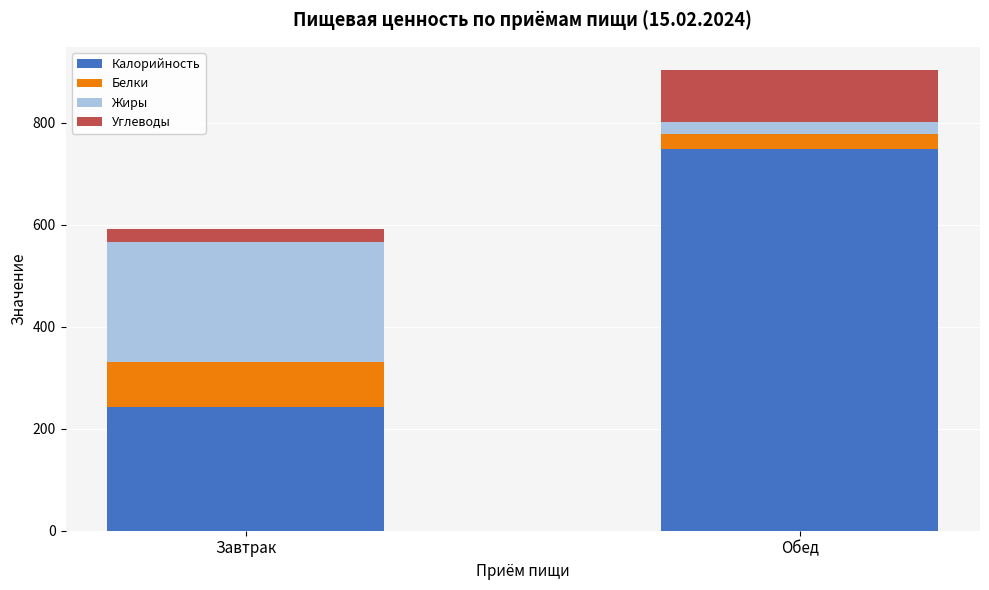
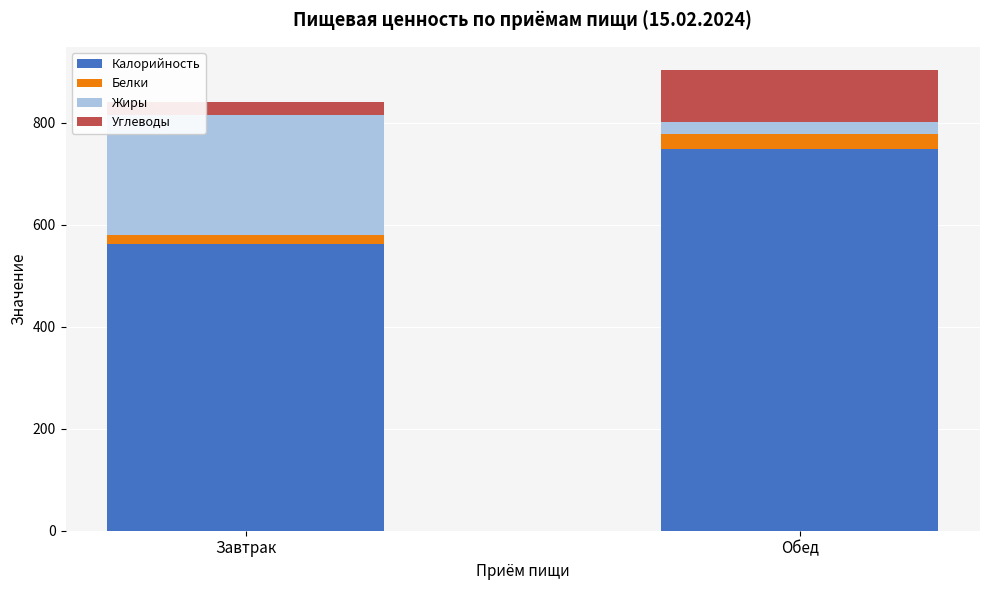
  {
    "Калорийность": {
-     "Завтрак": 240,
+     "Завтрак": 560,
      "Обед": 750
    },
    "Белки": {
-     "Завтрак": 90,
+     "Завтрак": 20,
      "Обед": 30
    },
    "Жиры": {
      "Завтрак": 240,
      "Обед": 20
    },
    "Углеводы": {
      "Завтрак": 20,
      "Обед": 100
    }
  }
